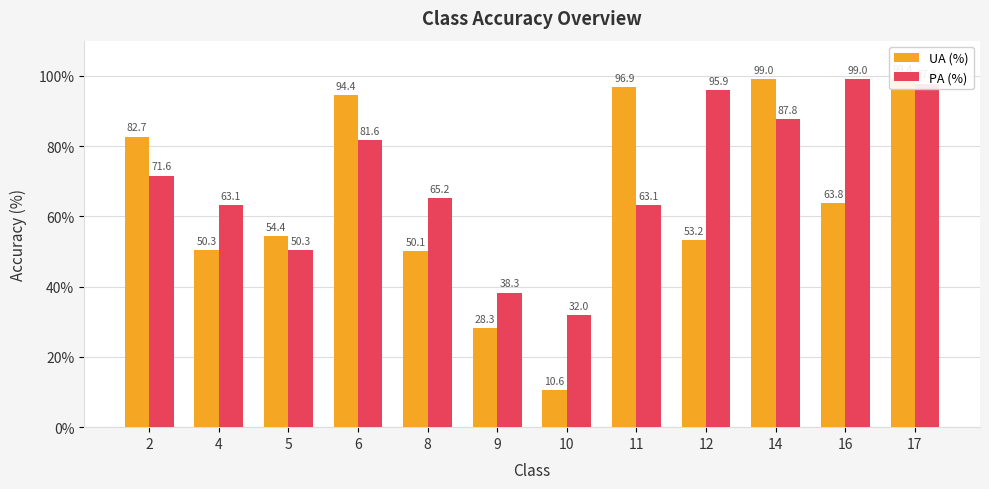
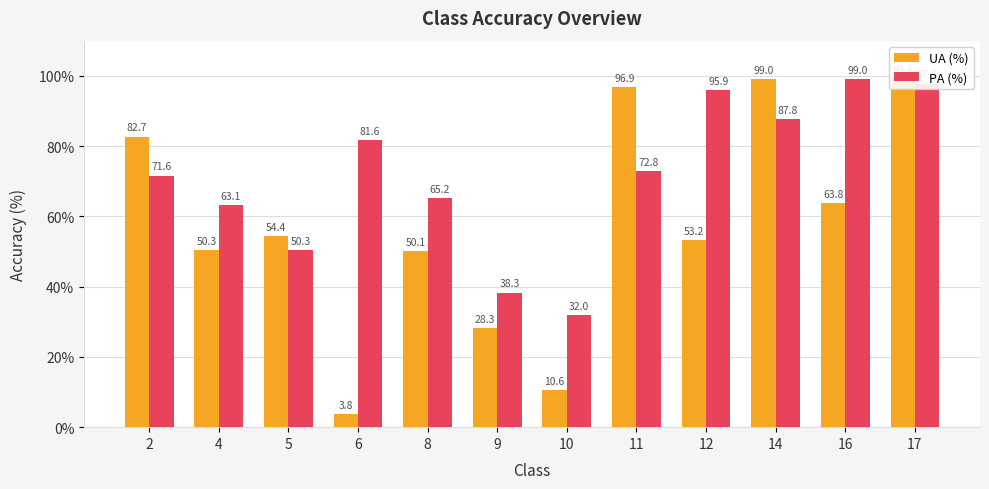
  {
    "UA (%)": {
      "2": 82.7,
      "4": 50.3,
      "5": 54.4,
-     "6": 94.4,
+     "6": 3.8,
      "8": 50.1,
      "9": 28.3,
      "10": 10.6,
      "11": 96.9,
      "12": 53.2,
      "14": 99.0,
      "16": 63.8
    },
    "PA (%)": {
      "2": 71.6,
      "4": 63.1,
      "5": 50.3,
      "6": 81.6,
      "8": 65.2,
      "9": 38.3,
      "10": 32.0,
-     "11": 63.1,
+     "11": 72.8,
      "12": 95.9,
      "14": 87.8,
      "16": 99.0
    }
  }
